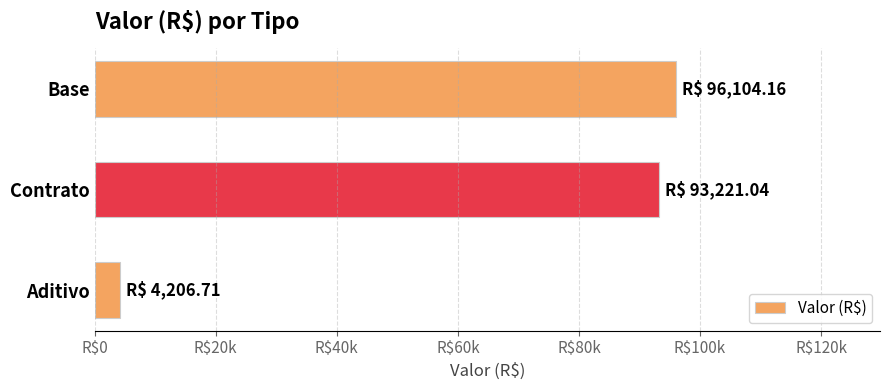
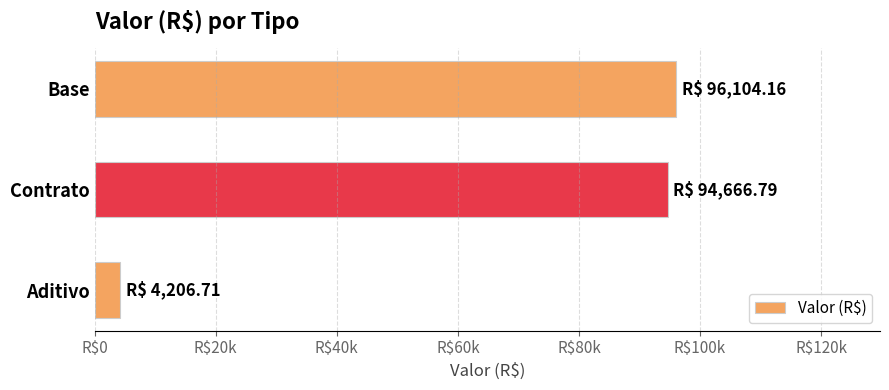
  {
    "Base": "96,104.16",
-   "Contrato": "93,221.04",
+   "Contrato": "94,666.79",
    "Aditivo": "4,206.71"
  }
